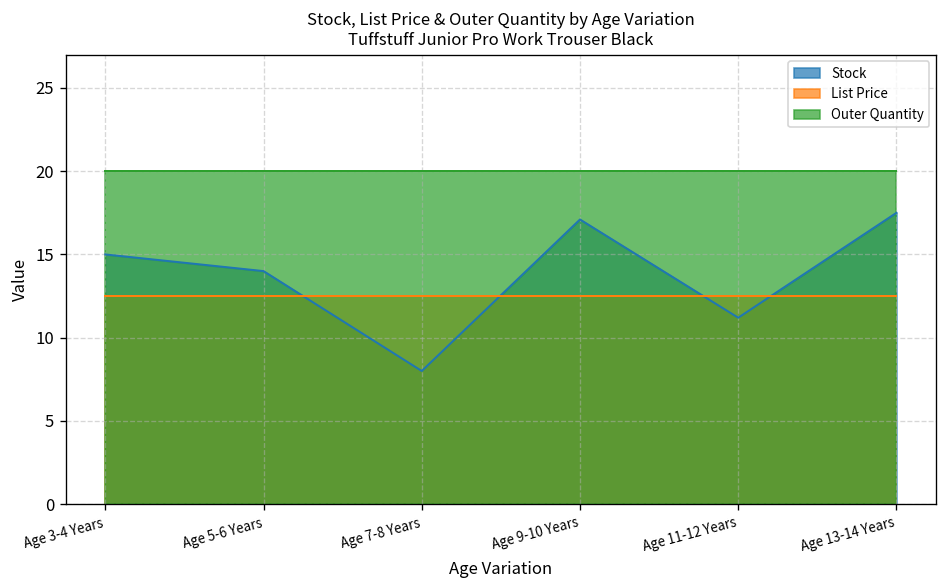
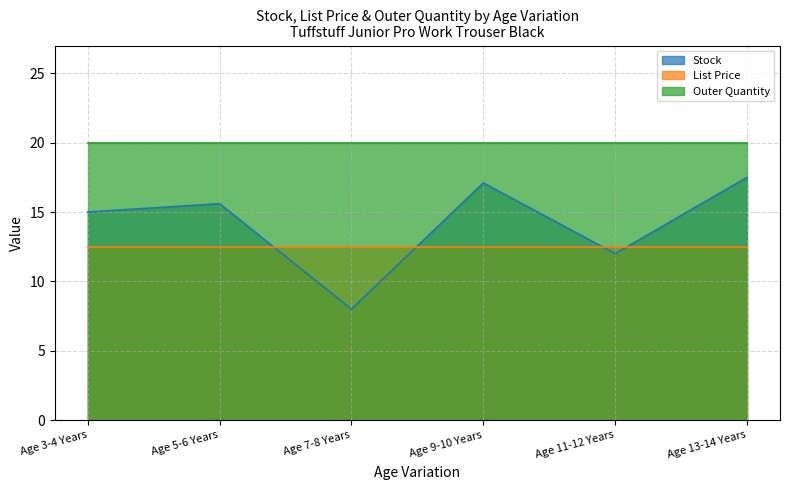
  {
    "Stock": {
      "Age 3-4 Years": 15.0,
-     "Age 5-6 Years": 14.0,
+     "Age 5-6 Years": 15.6,
      "Age 7-8 Years": 8.0,
      "Age 9-10 Years": 17.1,
-     "Age 11-12 Years": 11.2,
+     "Age 11-12 Years": 12.0,
      "Age 13-14 Years": 17.5
    },
    "List Price": {
      "Age 3-4 Years": 12.5,
      "Age 5-6 Years": 12.5,
      "Age 7-8 Years": 12.5,
      "Age 9-10 Years": 12.5,
      "Age 11-12 Years": 12.5,
      "Age 13-14 Years": 12.5
    },
    "Outer Quantity": {
      "Age 3-4 Years": 20.0,
      "Age 5-6 Years": 20.0,
      "Age 7-8 Years": 20.0,
      "Age 9-10 Years": 20.0,
      "Age 11-12 Years": 20.0,
      "Age 13-14 Years": 20.0
    }
  }
